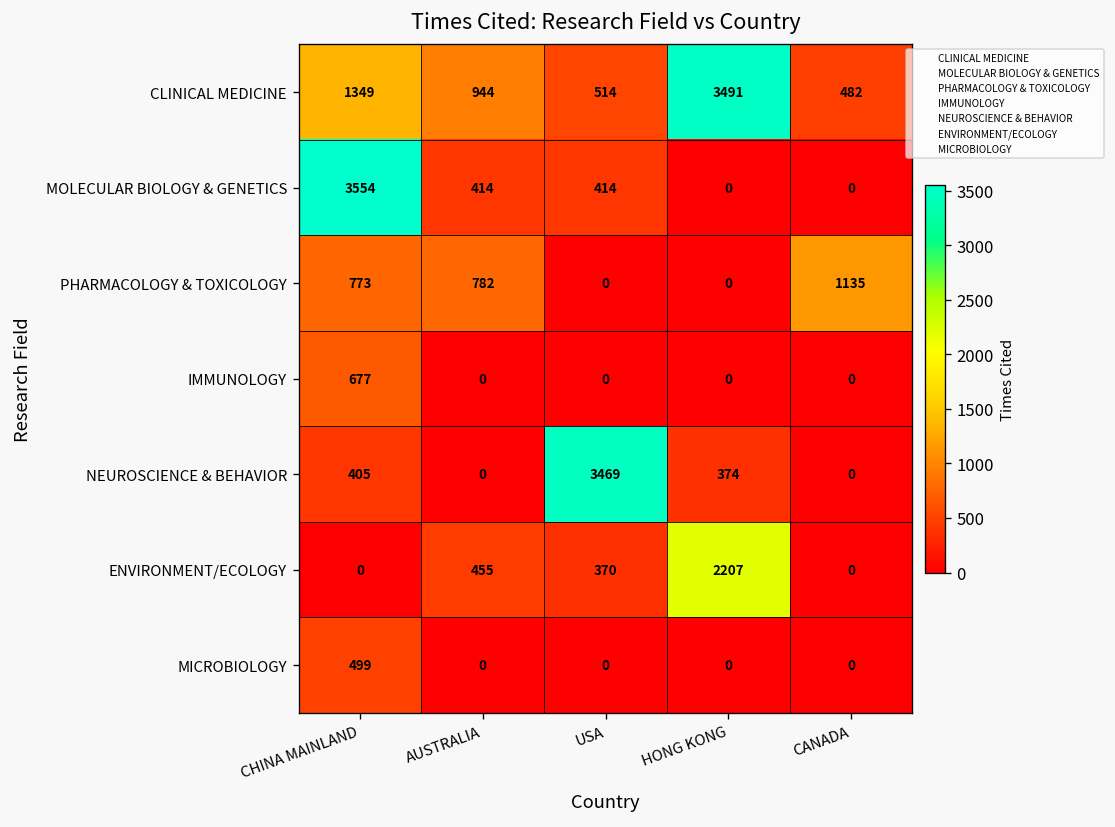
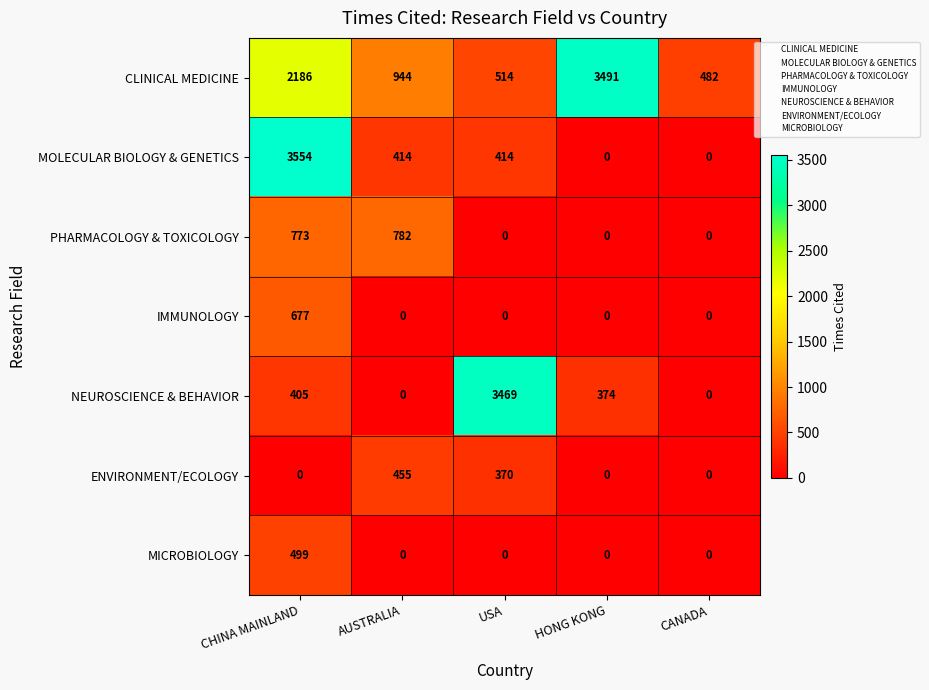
  {
    "CLINICAL MEDICINE": {
-     "CHINA MAINLAND": 1349,
+     "CHINA MAINLAND": 2186,
      "AUSTRALIA": 944,
      "USA": 514,
      "HONG KONG": 3491,
      "CANADA": 482
    },
    "MOLECULAR BIOLOGY & GENETICS": {
      "CHINA MAINLAND": 3554,
      "AUSTRALIA": 414,
      "USA": 414,
      "HONG KONG": 0,
      "CANADA": 0
    },
    "PHARMACOLOGY & TOXICOLOGY": {
      "CHINA MAINLAND": 773,
      "AUSTRALIA": 782,
      "USA": 0,
      "HONG KONG": 0,
-     "CANADA": 1135
+     "CANADA": 0
    },
    "IMMUNOLOGY": {
      "CHINA MAINLAND": 677,
      "AUSTRALIA": 0,
      "USA": 0,
      "HONG KONG": 0,
      "CANADA": 0
    },
    "NEUROSCIENCE & BEHAVIOR": {
      "CHINA MAINLAND": 405,
      "AUSTRALIA": 0,
      "USA": 3469,
      "HONG KONG": 374,
      "CANADA": 0
    },
    "ENVIRONMENT/ECOLOGY": {
      "CHINA MAINLAND": 0,
      "AUSTRALIA": 455,
      "USA": 370,
-     "HONG KONG": 2207,
+     "HONG KONG": 0,
      "CANADA": 0
    },
    "MICROBIOLOGY": {
      "CHINA MAINLAND": 499,
      "AUSTRALIA": 0,
      "USA": 0,
      "HONG KONG": 0,
      "CANADA": 0
    }
  }
